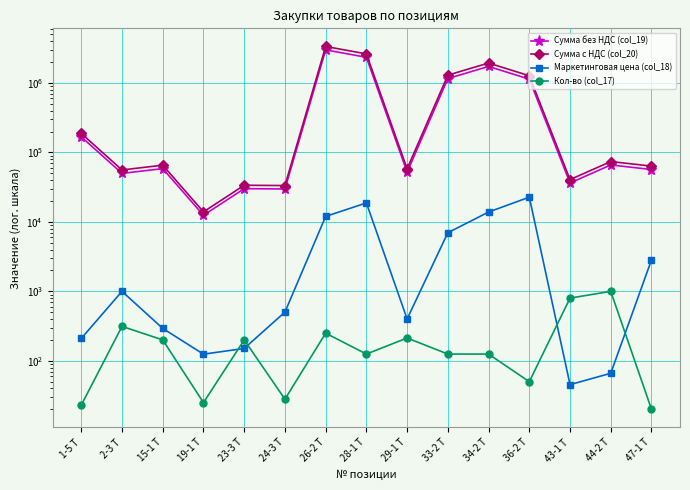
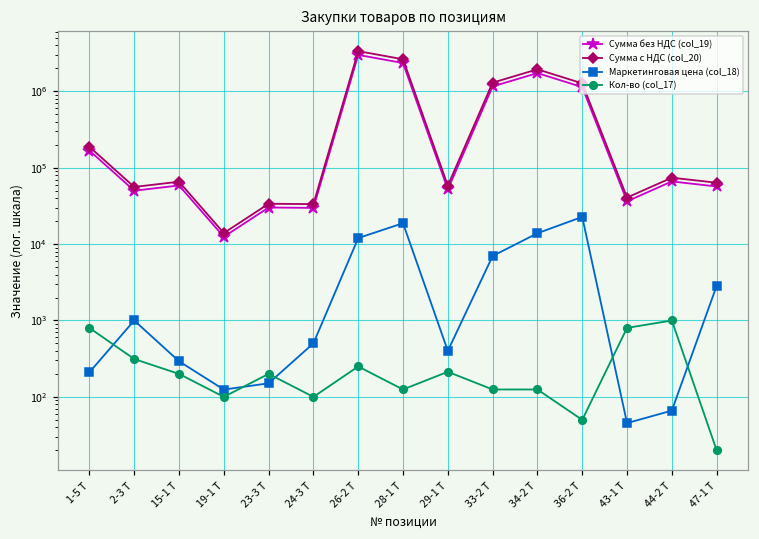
  {
    "Сумма без НДС (col_19)": {
      "1-5 Т": 170000,
      "2-3 Т": 50000,
      "15-1 Т": 60000,
      "19-1 Т": 12000,
      "23-3 Т": 30000,
      "24-3 Т": 30000,
      "26-2 Т": 3000000,
      "28-1 Т": 2300000,
      "29-1 Т": 50000,
      "33-2 Т": 1200000,
      "34-2 Т": 1700000,
      "43-1 Т": 40000,
      "44-2 Т": 70000,
      "47-1 Т": 60000
    },
    "Сумма с НДС (col_20)": {
      "1-5 Т": 190000,
      "2-3 Т": 60000,
      "15-1 Т": 70000,
      "19-1 Т": 14000,
      "23-3 Т": 30000,
      "24-3 Т": 30000,
      "26-2 Т": 3000000,
      "28-1 Т": 2600000,
      "29-1 Т": 60000,
      "33-2 Т": 1300000,
      "34-2 Т": 1900000,
      "43-1 Т": 40000,
      "44-2 Т": 70000,
      "47-1 Т": 60000
    },
    "Маркетинговая цена (col_18)": {
      "1-5 Т": 210,
      "2-3 Т": 1000,
      "15-1 Т": 290,
      "19-1 Т": 120,
      "23-3 Т": 150,
      "24-3 Т": 500,
      "26-2 Т": 12000,
      "28-1 Т": 19000,
      "29-1 Т": 400,
      "33-2 Т": 7000,
      "34-2 Т": 14000,
      "36-2 Т": 23000,
      "43-1 Т": 50,
      "44-2 Т": 70,
      "47-1 Т": 2800
    },
    "Кол-во (col_17)": {
-     "1-5 Т": 23,
+     "1-5 Т": 800,
      "2-3 Т": 300,
      "15-1 Т": 200,
-     "19-1 Т": 25,
+     "19-1 Т": 100,
      "23-3 Т": 200,
-     "24-3 Т": 28,
+     "24-3 Т": 100,
      "26-2 Т": 250,
      "28-1 Т": 130,
      "29-1 Т": 210,
      "33-2 Т": 130,
      "34-2 Т": 130,
      "36-2 Т": 50,
      "43-1 Т": 800,
      "44-2 Т": 1000,
      "47-1 Т": 20
    }
  }
